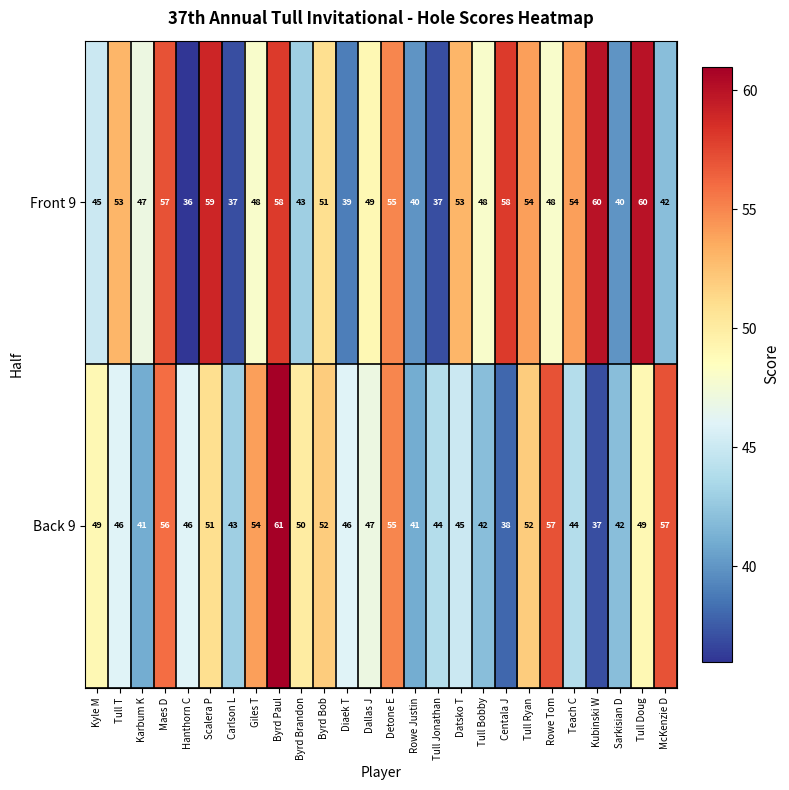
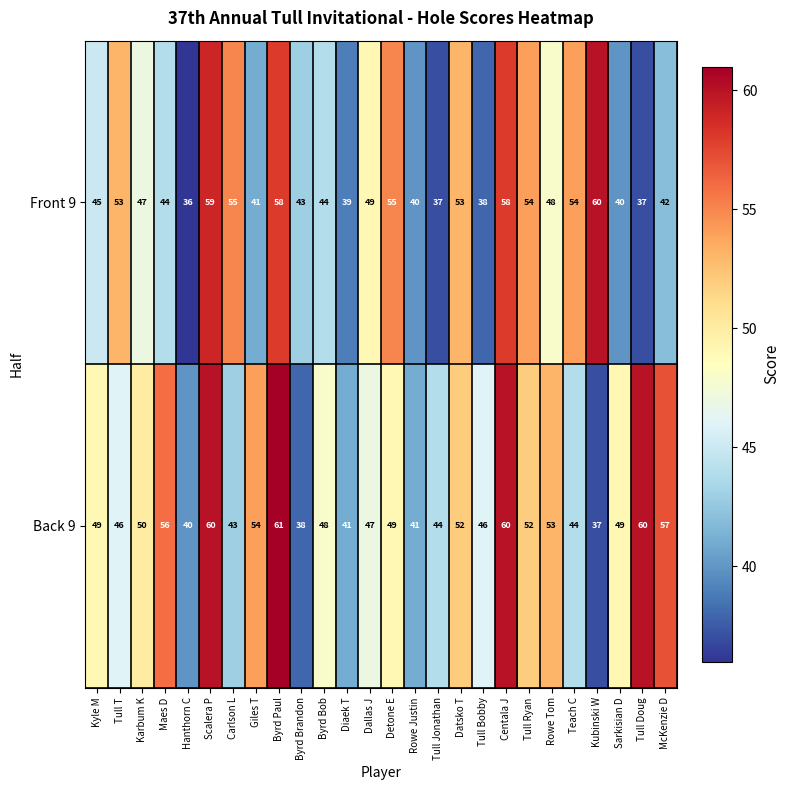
  {
    "Front 9": {
      "Kyle M": 45,
      "Tull T": 53,
      "Karbum K": 47,
-     "Maes D": 57,
+     "Maes D": 44,
      "Hanthorn C": 36,
      "Scalera P": 59,
-     "Carlson L": 37,
-     "Giles T": 48,
+     "Carlson L": 55,
+     "Giles T": 41,
      "Byrd Paul": 58,
      "Byrd Brandon": 43,
-     "Byrd Bob": 51,
+     "Byrd Bob": 44,
      "Diaek T": 39,
      "Dallas J": 49,
      "Detone E": 55,
      "Rowe Justin": 40,
      "Tull Jonathan": 37,
      "Datsko T": 53,
-     "Tull Bobby": 48,
+     "Tull Bobby": 38,
      "Centala J": 58,
      "Tull Ryan": 54,
      "Rowe Tom": 48,
      "Teach C": 54,
      "Kubinski W": 60,
      "Sarkisian D": 40,
-     "Tull Doug": 60,
+     "Tull Doug": 37,
      "McKenzie D": 42
    },
    "Back 9": {
      "Kyle M": 49,
      "Tull T": 46,
-     "Karbum K": 41,
+     "Karbum K": 50,
      "Maes D": 56,
-     "Hanthorn C": 46,
-     "Scalera P": 51,
+     "Hanthorn C": 40,
+     "Scalera P": 60,
      "Carlson L": 43,
      "Giles T": 54,
      "Byrd Paul": 61,
-     "Byrd Brandon": 50,
-     "Byrd Bob": 52,
-     "Diaek T": 46,
+     "Byrd Brandon": 38,
+     "Byrd Bob": 48,
+     "Diaek T": 41,
      "Dallas J": 47,
-     "Detone E": 55,
+     "Detone E": 49,
      "Rowe Justin": 41,
      "Tull Jonathan": 44,
-     "Datsko T": 45,
-     "Tull Bobby": 42,
-     "Centala J": 38,
+     "Datsko T": 52,
+     "Tull Bobby": 46,
+     "Centala J": 60,
      "Tull Ryan": 52,
-     "Rowe Tom": 57,
+     "Rowe Tom": 53,
      "Teach C": 44,
      "Kubinski W": 37,
-     "Sarkisian D": 42,
-     "Tull Doug": 49,
+     "Sarkisian D": 49,
+     "Tull Doug": 60,
      "McKenzie D": 57
    }
  }
